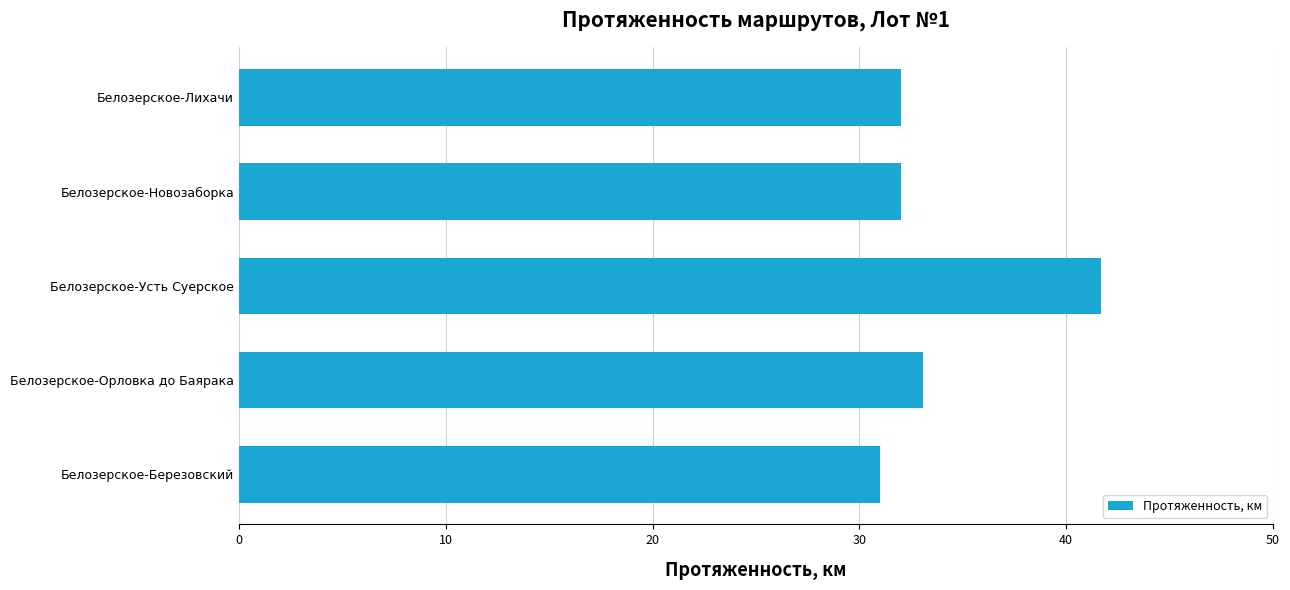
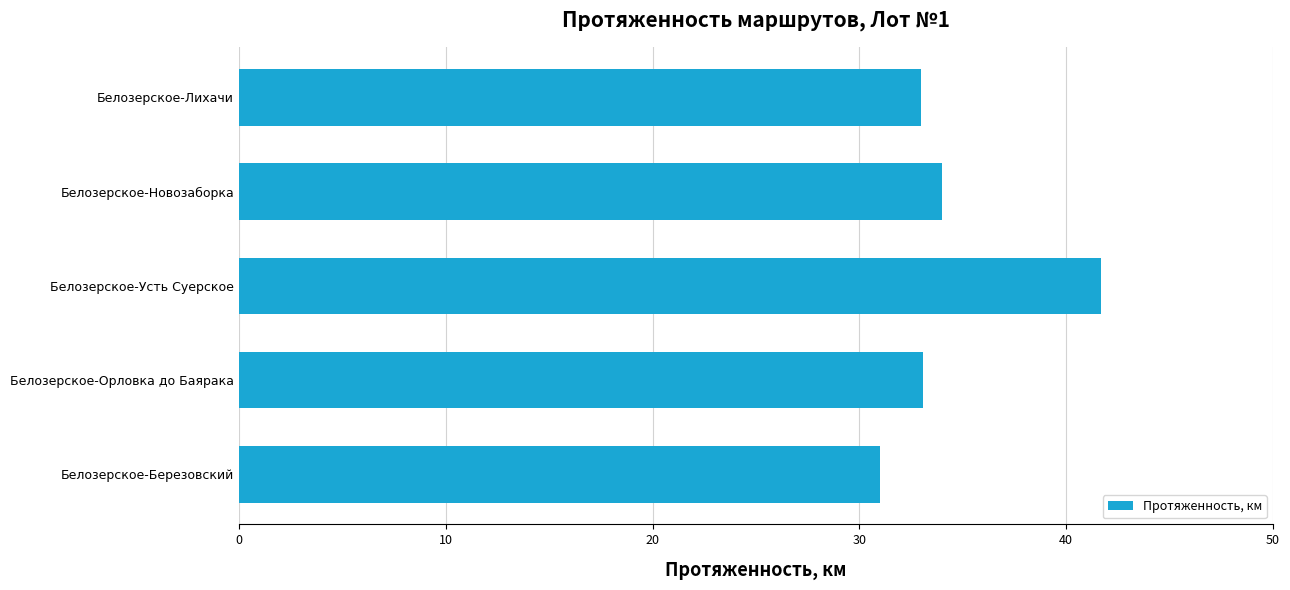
  {
-   "Белозерское-Лихачи": 32,
-   "Белозерское-Новозаборка": 32,
+   "Белозерское-Лихачи": 33,
+   "Белозерское-Новозаборка": 34,
    "Белозерское-Усть Суерское": 41.7,
    "Белозерское-Орловка до Баярака": 33,
    "Белозерское-Березовский": 31
  }
